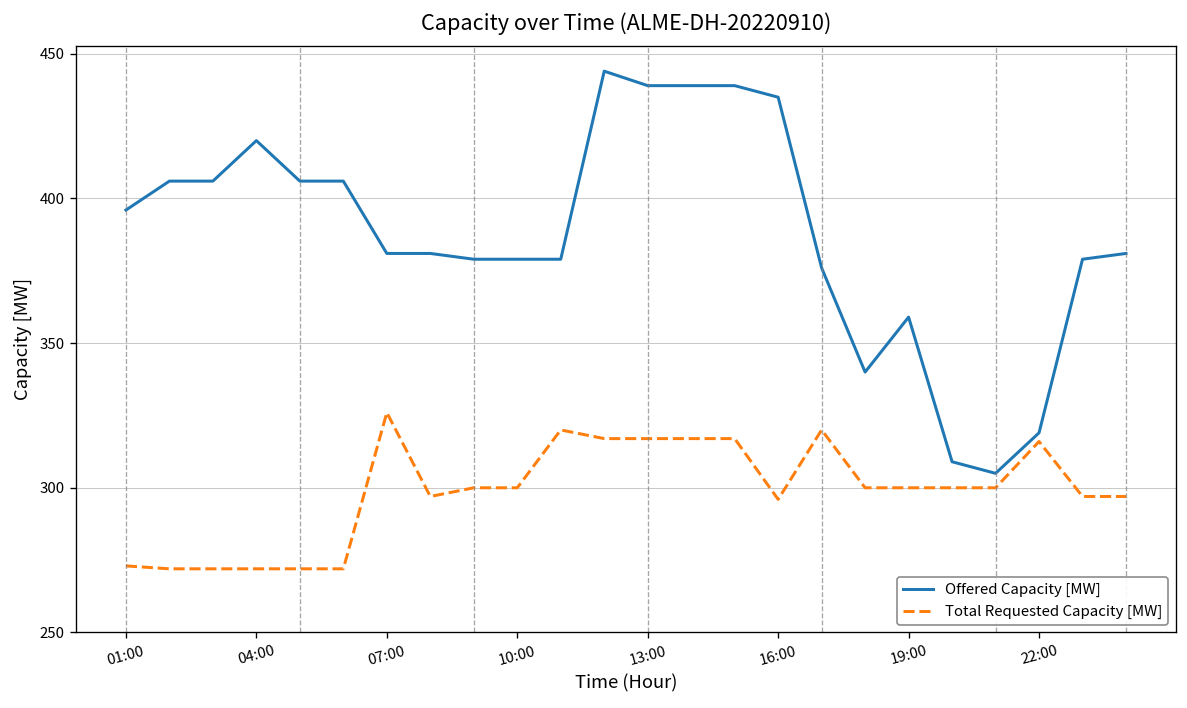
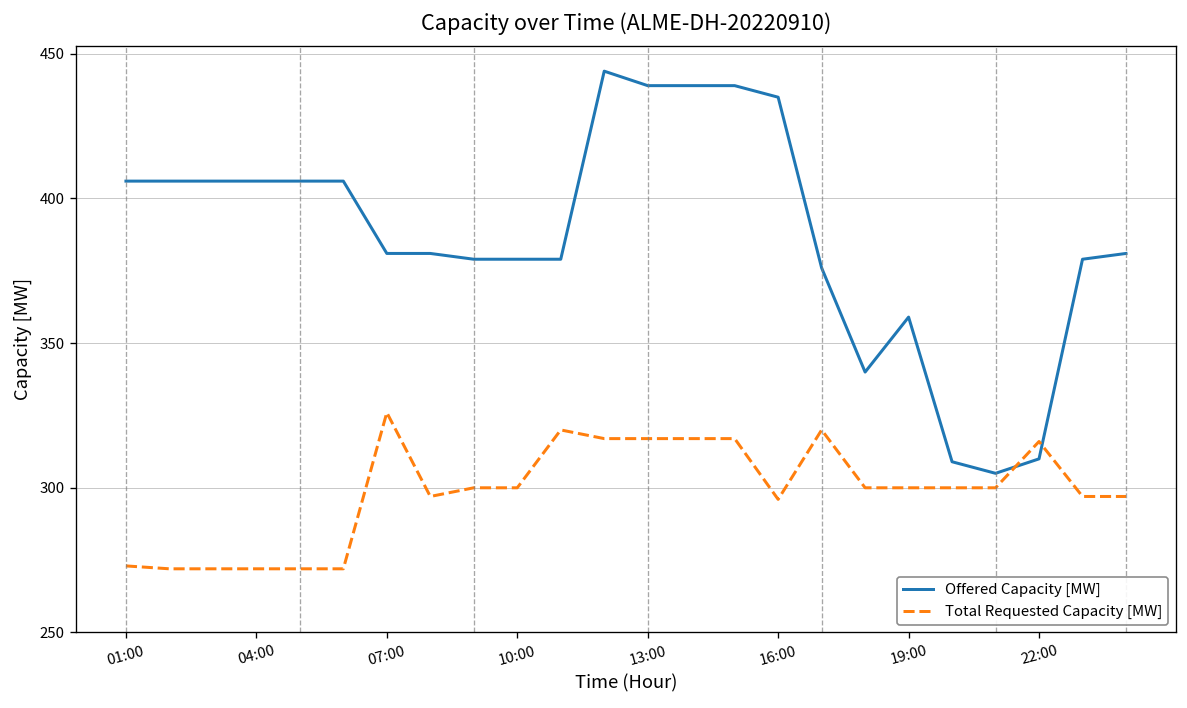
  {
    "Offered Capacity [MW]": {
-     "01:00": 396,
-     "04:00": 420,
+     "01:00": 406,
+     "04:00": 406,
      "07:00": 381,
      "10:00": 379,
      "13:00": 439,
      "16:00": 435,
      "19:00": 359,
-     "22:00": 319
+     "22:00": 310
    },
    "Total Requested Capacity [MW]": {
      "01:00": 273,
      "04:00": 272,
      "07:00": 326,
      "10:00": 300,
      "13:00": 317,
      "16:00": 296,
      "19:00": 300,
      "22:00": 316
    }
  }
